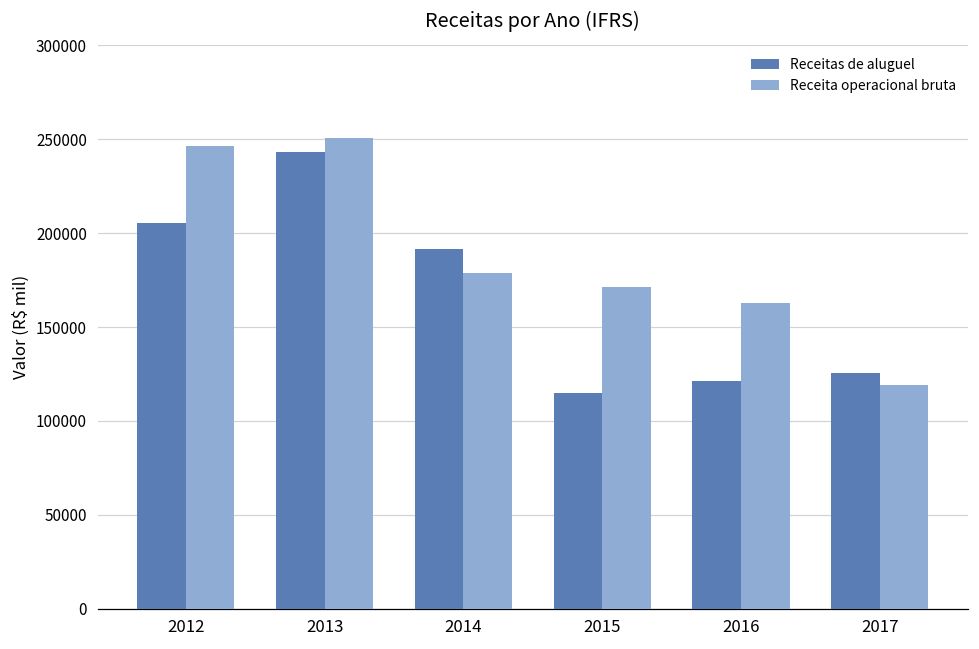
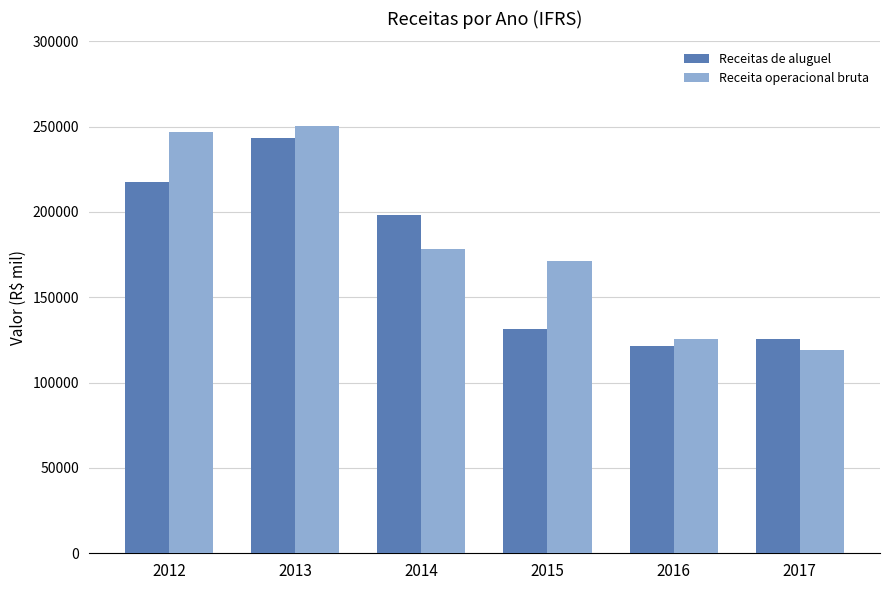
  {
    "Receitas de aluguel": {
-     "2012": 205000,
+     "2012": 218000,
      "2013": 243000,
-     "2014": 192000,
-     "2015": 115000,
+     "2014": 198000,
+     "2015": 131000,
      "2016": 121000,
      "2017": 126000
    },
    "Receita operacional bruta": {
      "2012": 247000,
      "2013": 251000,
      "2014": 179000,
      "2015": 171000,
-     "2016": 163000,
+     "2016": 126000,
      "2017": 119000
    }
  }
